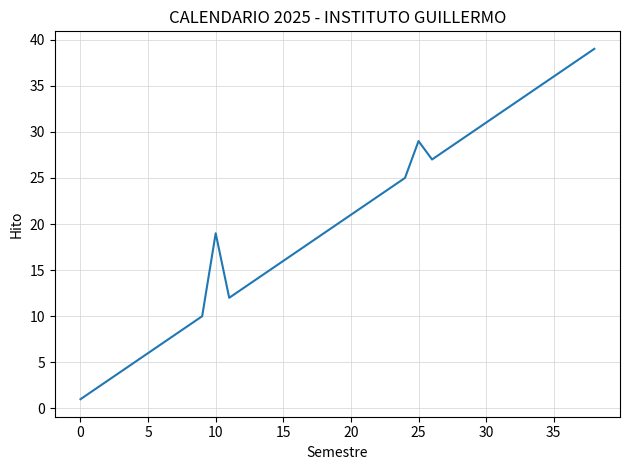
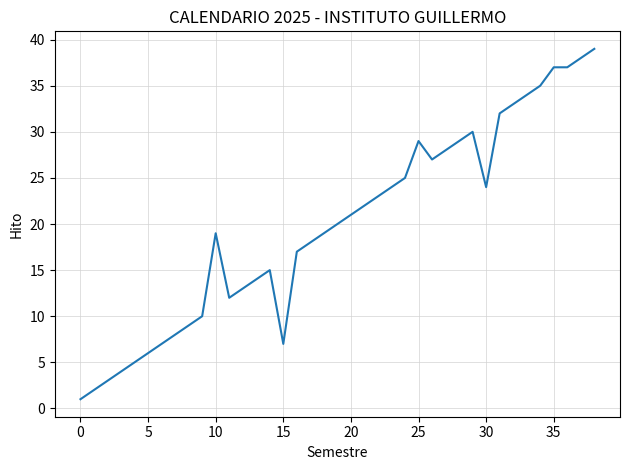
  {
    "0": 1,
    "5": 6,
    "10": 19,
-   "15": 16,
+   "15": 7,
    "20": 21,
    "25": 29,
-   "30": 31,
-   "35": 36
+   "30": 24,
+   "35": 37
  }
